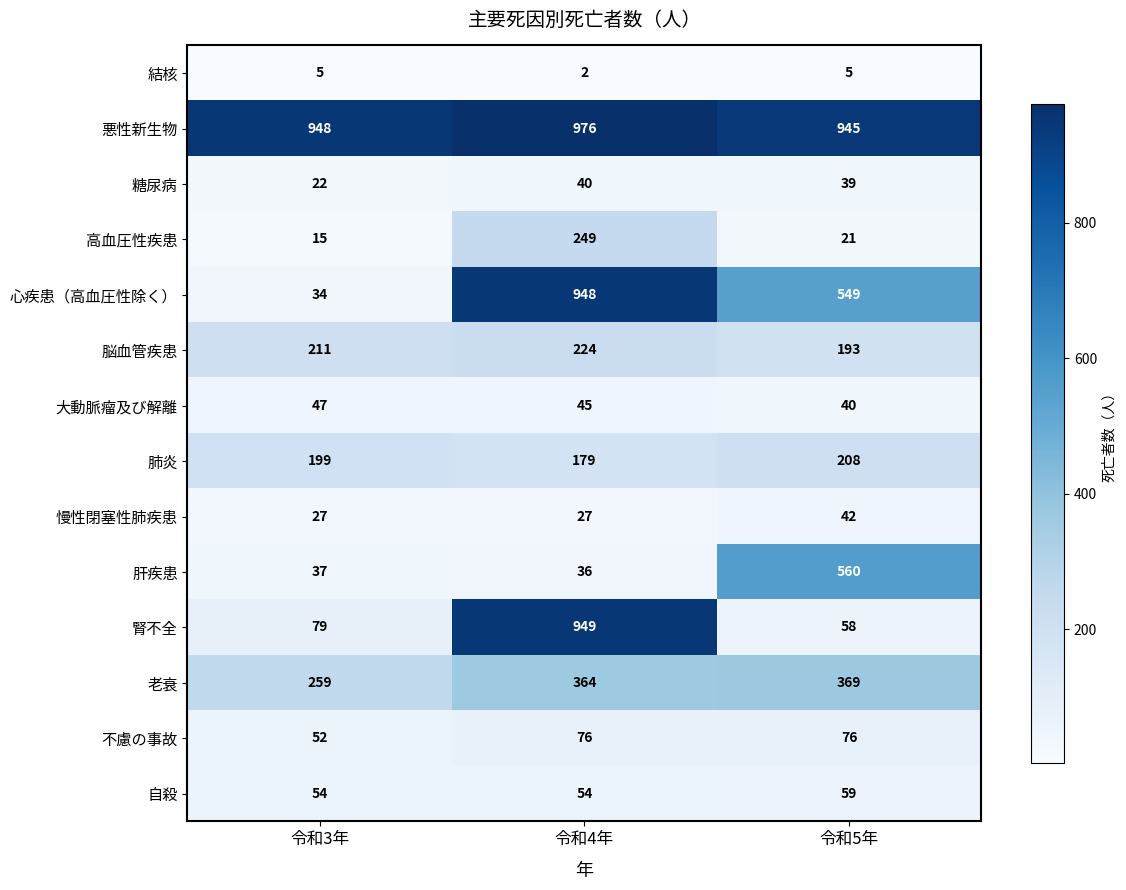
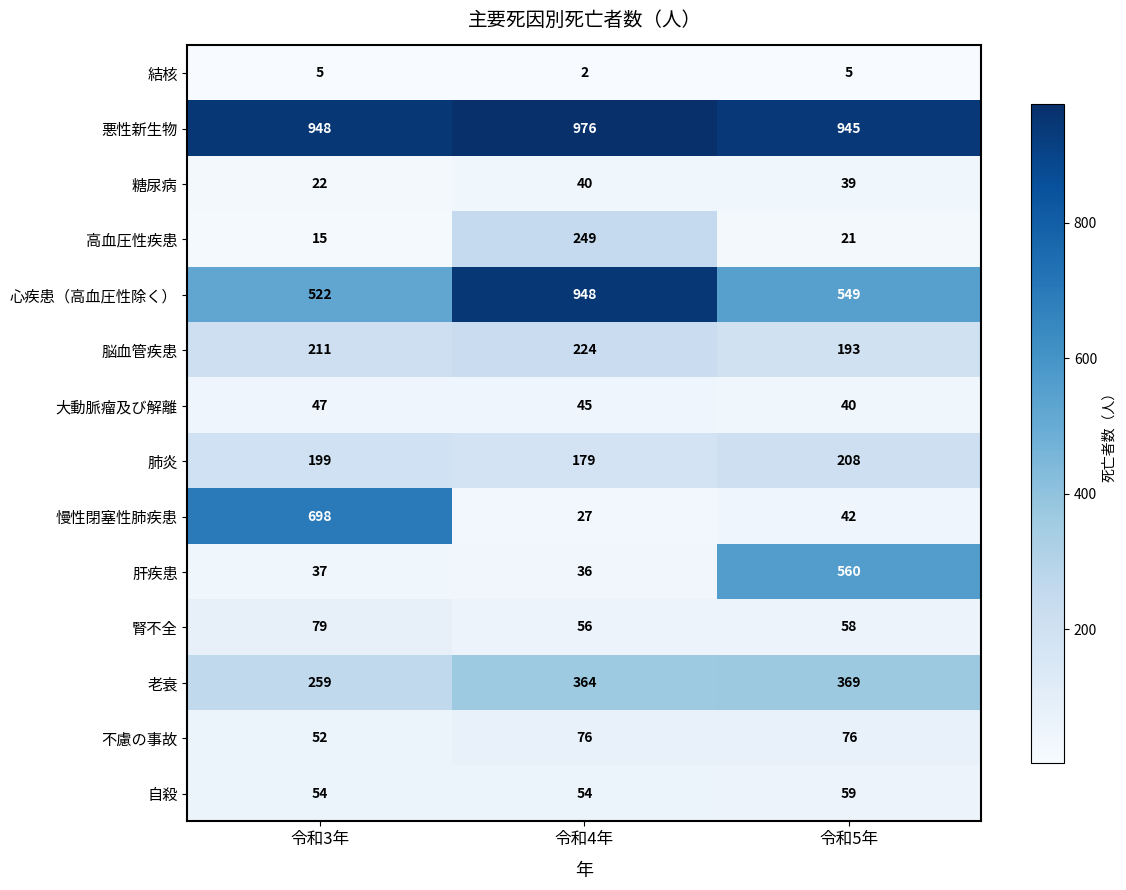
  {
    "結核": {
      "令和3年": 5,
      "令和4年": 2,
      "令和5年": 5
    },
    "悪性新生物": {
      "令和3年": 948,
      "令和4年": 976,
      "令和5年": 945
    },
    "糖尿病": {
      "令和3年": 22,
      "令和4年": 40,
      "令和5年": 39
    },
    "高血圧性疾患": {
      "令和3年": 15,
      "令和4年": 249,
      "令和5年": 21
    },
    "心疾患（高血圧性除く）": {
-     "令和3年": 34,
+     "令和3年": 522,
      "令和4年": 948,
      "令和5年": 549
    },
    "脳血管疾患": {
      "令和3年": 211,
      "令和4年": 224,
      "令和5年": 193
    },
    "大動脈瘤及び解離": {
      "令和3年": 47,
      "令和4年": 45,
      "令和5年": 40
    },
    "肺炎": {
      "令和3年": 199,
      "令和4年": 179,
      "令和5年": 208
    },
    "慢性閉塞性肺疾患": {
-     "令和3年": 27,
+     "令和3年": 698,
      "令和4年": 27,
      "令和5年": 42
    },
    "肝疾患": {
      "令和3年": 37,
      "令和4年": 36,
      "令和5年": 560
    },
    "腎不全": {
      "令和3年": 79,
-     "令和4年": 949,
+     "令和4年": 56,
      "令和5年": 58
    },
    "老衰": {
      "令和3年": 259,
      "令和4年": 364,
      "令和5年": 369
    },
    "不慮の事故": {
      "令和3年": 52,
      "令和4年": 76,
      "令和5年": 76
    },
    "自殺": {
      "令和3年": 54,
      "令和4年": 54,
      "令和5年": 59
    }
  }
